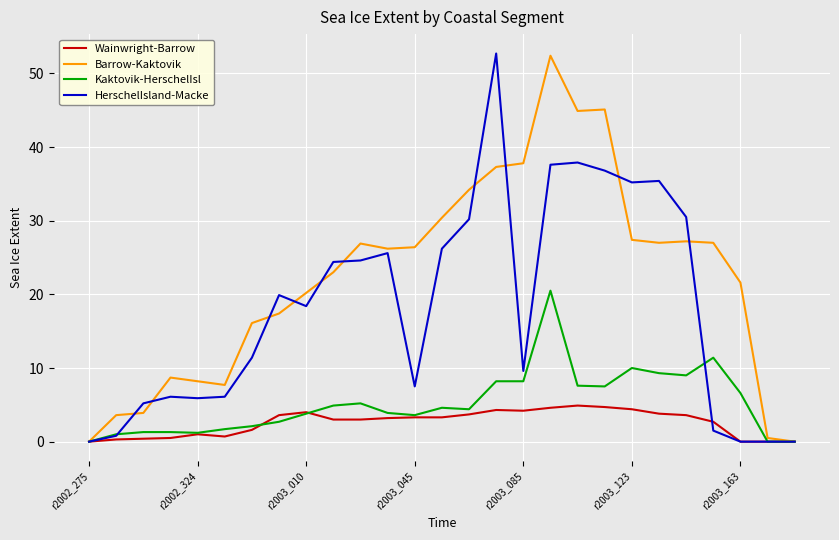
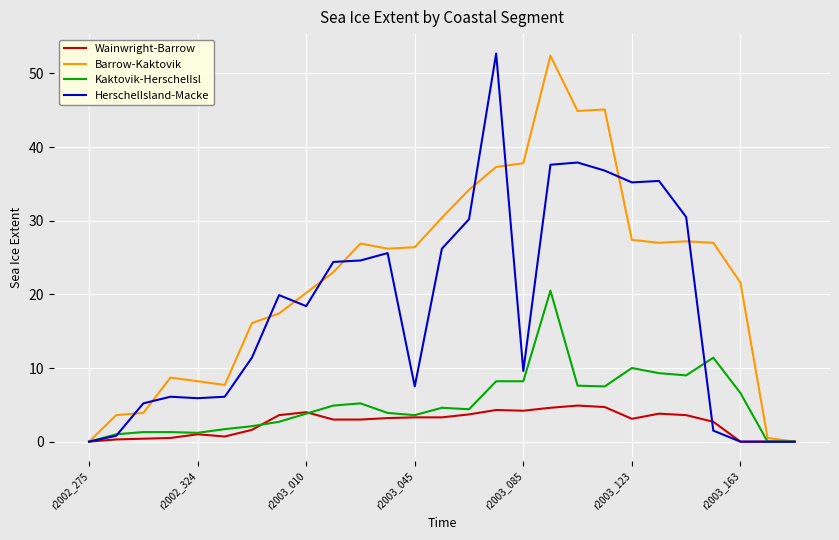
  {
    "Wainwright-Barrow": {
      "r2003_085": 4,
-     "r2003_123": 4
+     "r2003_123": 3
    },
    "Barrow-Kaktovik": {
      "r2002_324": 8,
      "r2003_010": 20,
      "r2003_045": 26,
      "r2003_085": 38,
      "r2003_123": 27,
      "r2003_163": 22
    },
    "Kaktovik-HerschelIsl": {
      "r2003_085": 8,
      "r2003_123": 10,
      "r2003_163": 7
    },
    "HerschelIsland-Macke": {
      "r2002_324": 6,
      "r2003_010": 18,
      "r2003_045": 8,
      "r2003_085": 10,
      "r2003_123": 35
    }
  }
